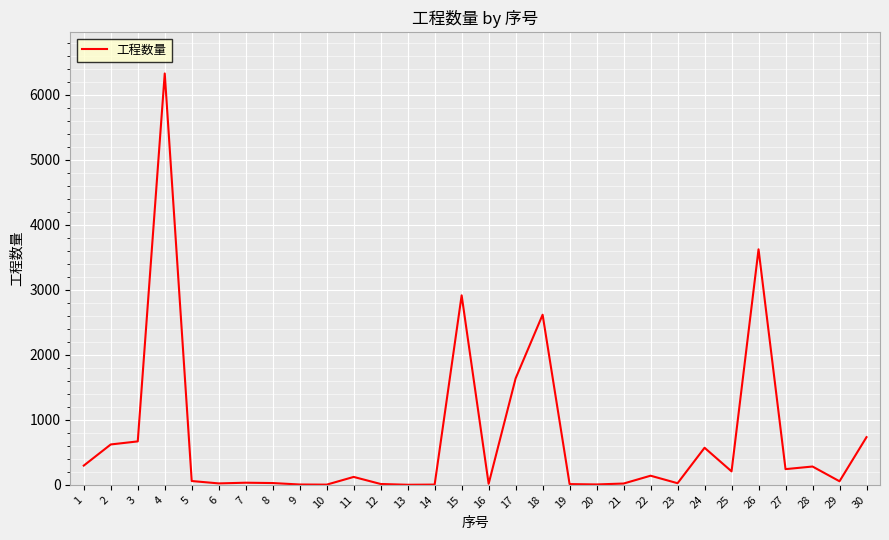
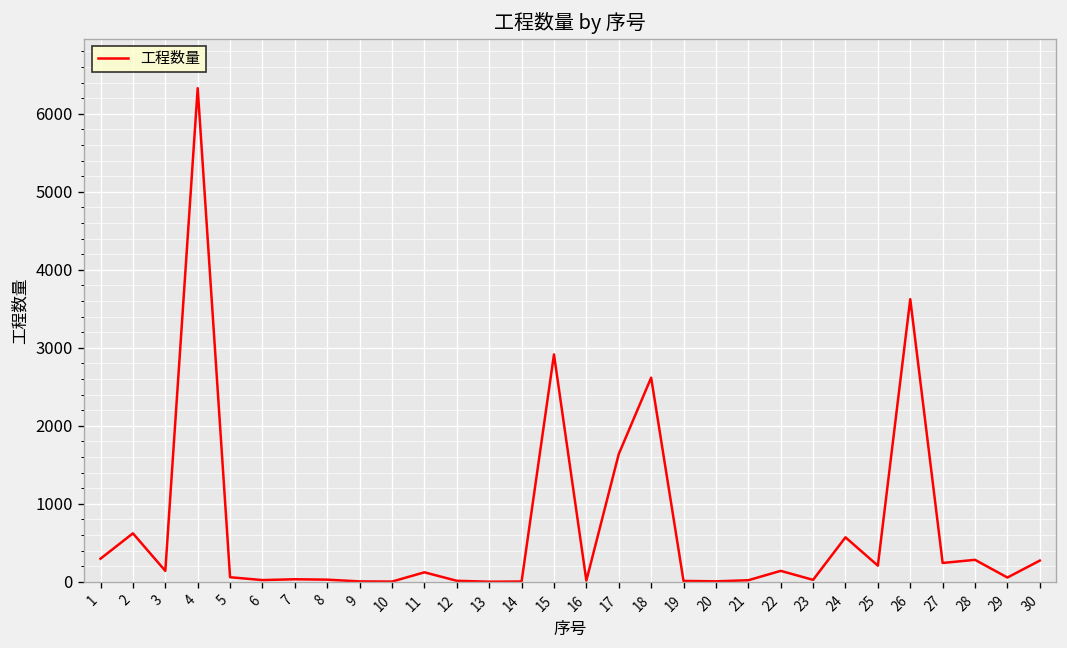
  {
    "1": 300,
    "2": 600,
-   "3": 700,
+   "3": 100,
    "4": 6300,
    "5": 100,
    "6": 0,
    "7": 0,
    "8": 0,
    "9": 0,
    "10": 0,
    "11": 100,
    "12": 0,
    "13": 0,
    "14": 0,
    "15": 2900,
    "16": 0,
    "17": 1600,
    "18": 2600,
    "19": 0,
    "20": 0,
    "21": 0,
    "22": 100,
    "23": 0,
    "24": 600,
    "25": 200,
    "26": 3600,
    "27": 200,
    "28": 300,
    "29": 100,
-   "30": 700
+   "30": 300
  }
